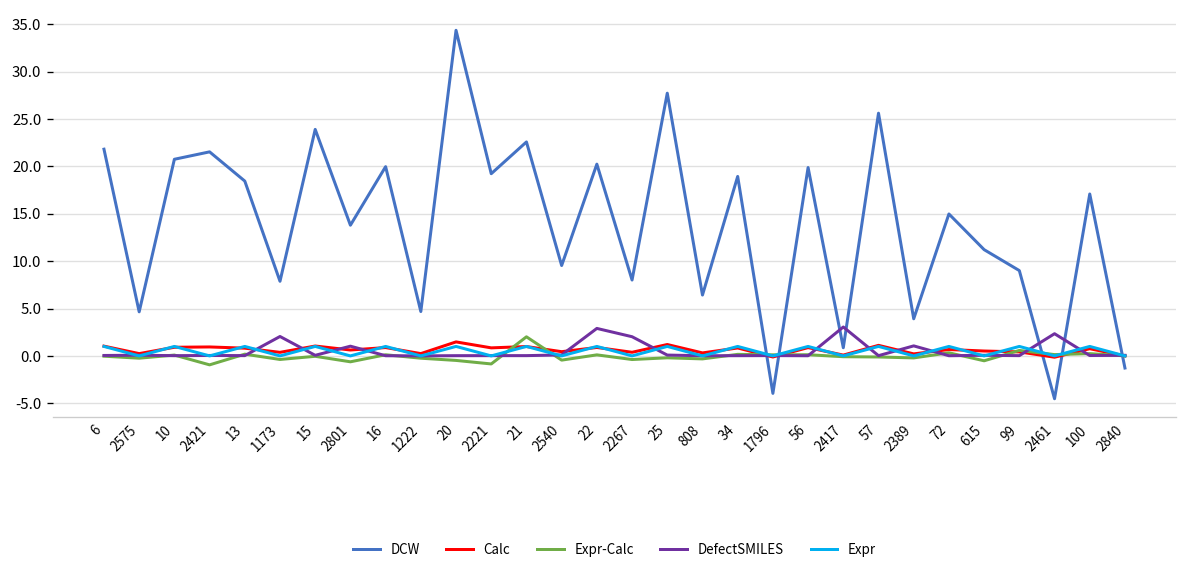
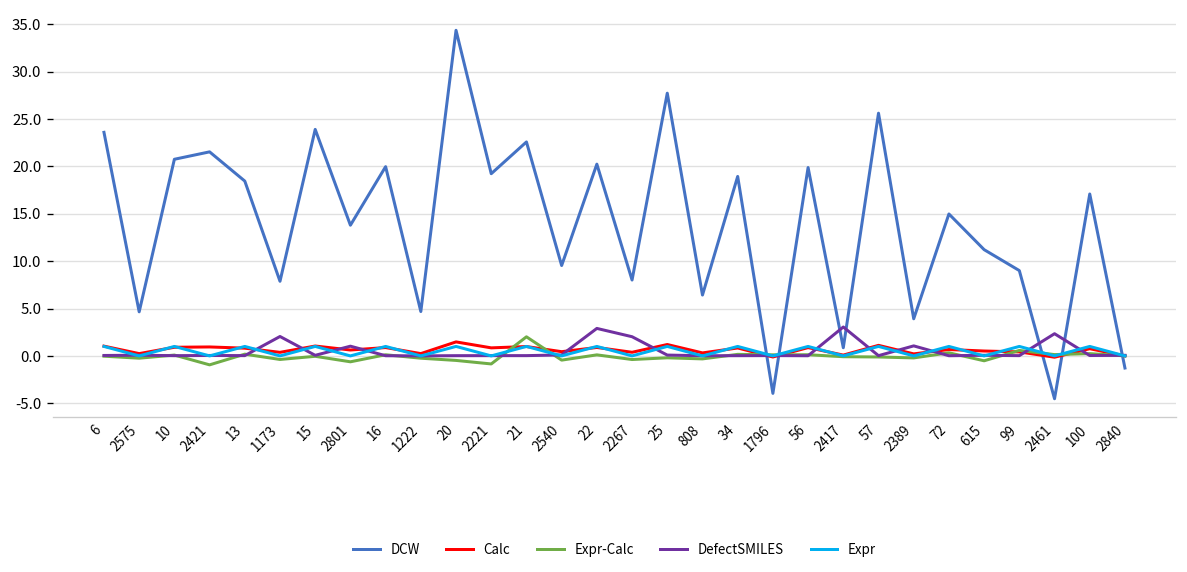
  {
    "DCW": {
-     "6": 22,
+     "6": 24,
      "2575": 5,
      "10": 21,
      "2421": 22,
      "13": 18,
      "1173": 8,
      "15": 24,
      "2801": 14,
      "16": 20,
      "1222": 5,
      "20": 34,
      "2221": 19,
      "21": 23,
      "2540": 10,
      "22": 20,
      "2267": 8,
      "25": 28,
      "808": 6,
      "34": 19,
      "1796": -4,
      "56": 20,
      "2417": 1,
      "57": 26,
      "2389": 4,
      "72": 15,
      "615": 11,
      "99": 9,
      "2461": -5,
      "100": 17,
      "2840": -1
    },
    "Calc": {
      "2421": 1,
      "1173": 0,
      "2801": 1,
      "20": 1,
      "2221": 1,
      "2540": 0,
      "2267": 0,
      "72": 1,
      "615": 1
    },
    "Expr-Calc": {
      "2421": -1,
      "1173": 0,
      "2801": -1,
      "20": 0,
      "2221": -1,
      "21": 2,
      "2540": 0,
      "22": 0,
      "2267": 0,
      "615": -1
    },
    "DefectSMILES": {
      "1173": 2,
      "2801": 1,
      "20": 0,
      "21": 0,
      "22": 3,
      "2267": 2,
      "2417": 3,
      "2389": 1,
      "99": 0,
      "2461": 2
    },
    "Expr": {
      "1173": 0,
      "2801": 0,
      "20": 1,
      "2267": 0,
      "72": 1,
      "99": 1
    }
  }
